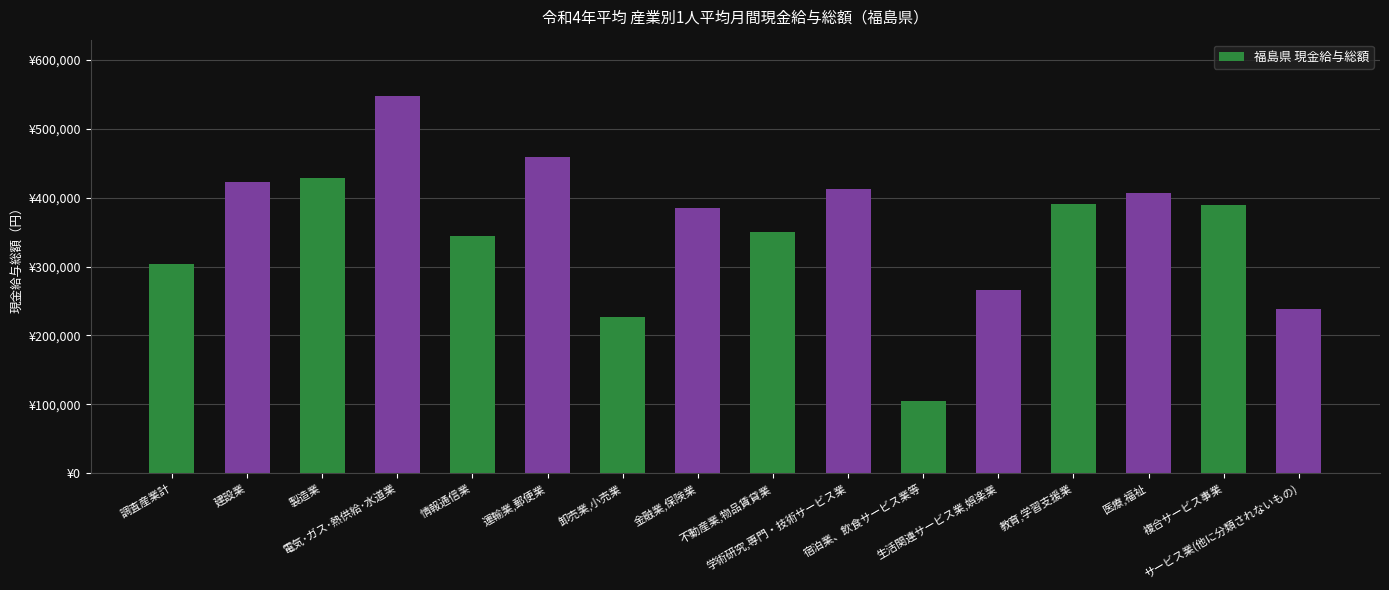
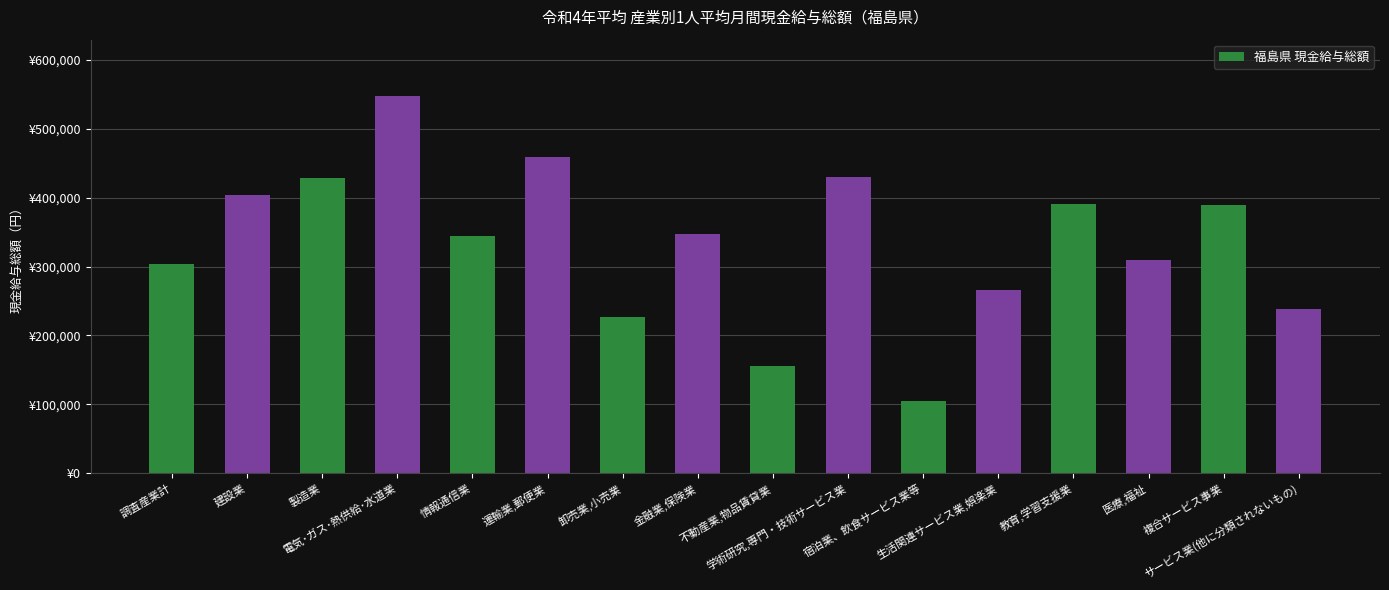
  {
    "調査産業計": "¥300,000",
-   "建設業": "¥420,000",
+   "建設業": "¥400,000",
    "製造業": "¥430,000",
    "電気･ガス･熱供給･水道業": "¥550,000",
    "情報通信業": "¥340,000",
    "運輸業,郵便業": "¥460,000",
    "卸売業,小売業": "¥230,000",
-   "金融業,保険業": "¥390,000",
-   "不動産業,物品賃貸業": "¥350,000",
-   "学術研究,専門・技術サービス業": "¥410,000",
+   "金融業,保険業": "¥350,000",
+   "不動産業,物品賃貸業": "¥150,000",
+   "学術研究,専門・技術サービス業": "¥430,000",
    "宿泊業、飲食サービス業等": "¥100,000",
    "生活関連サービス業,娯楽業": "¥270,000",
    "教育,学習支援業": "¥390,000",
-   "医療,福祉": "¥410,000",
+   "医療,福祉": "¥310,000",
    "複合サービス事業": "¥390,000",
    "サービス業(他に分類されないもの)": "¥240,000"
  }
